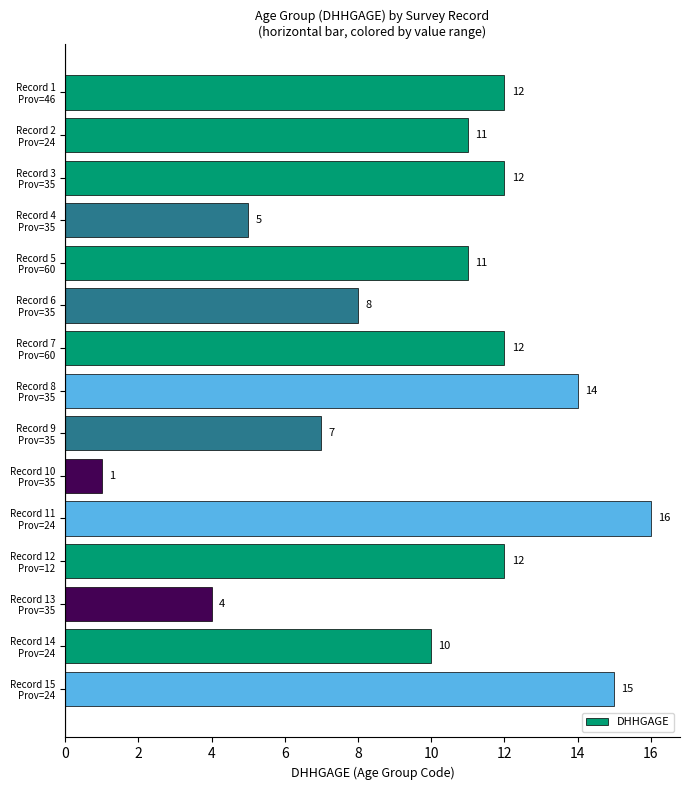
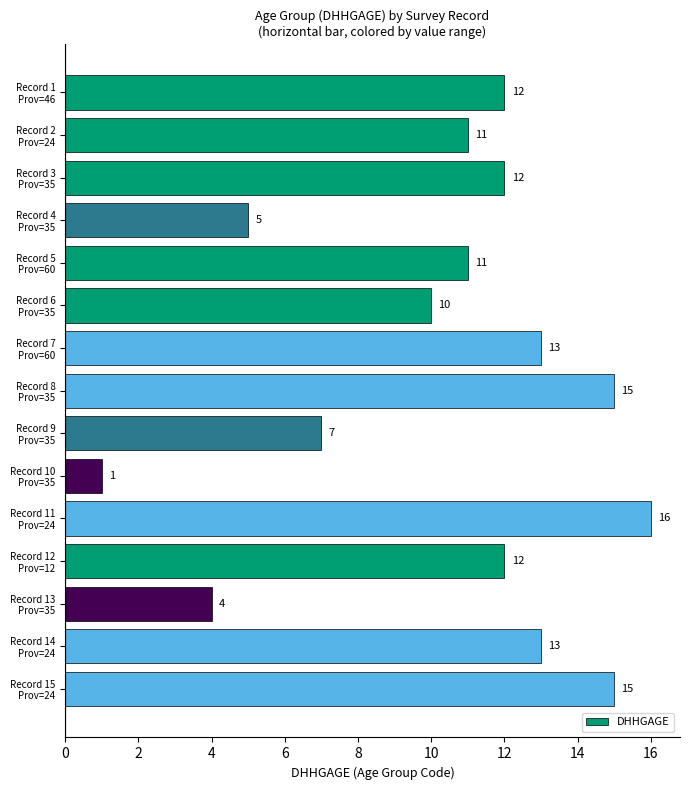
  {
    "Record 1 Prov=46": 12,
    "Record 2 Prov=24": 11,
    "Record 3 Prov=35": 12,
    "Record 4 Prov=35": 5,
    "Record 5 Prov=60": 11,
-   "Record 6 Prov=35": 8,
-   "Record 7 Prov=60": 12,
-   "Record 8 Prov=35": 14,
+   "Record 6 Prov=35": 10,
+   "Record 7 Prov=60": 13,
+   "Record 8 Prov=35": 15,
    "Record 9 Prov=35": 7,
    "Record 10 Prov=35": 1,
    "Record 11 Prov=24": 16,
    "Record 12 Prov=12": 12,
    "Record 13 Prov=35": 4,
-   "Record 14 Prov=24": 10,
+   "Record 14 Prov=24": 13,
    "Record 15 Prov=24": 15
  }
